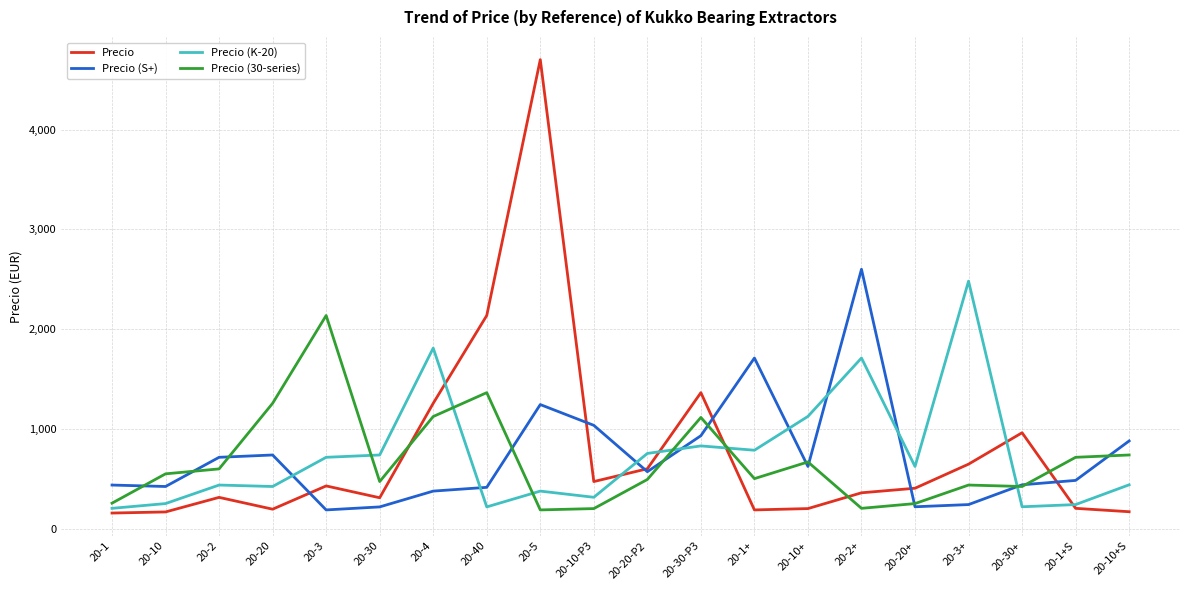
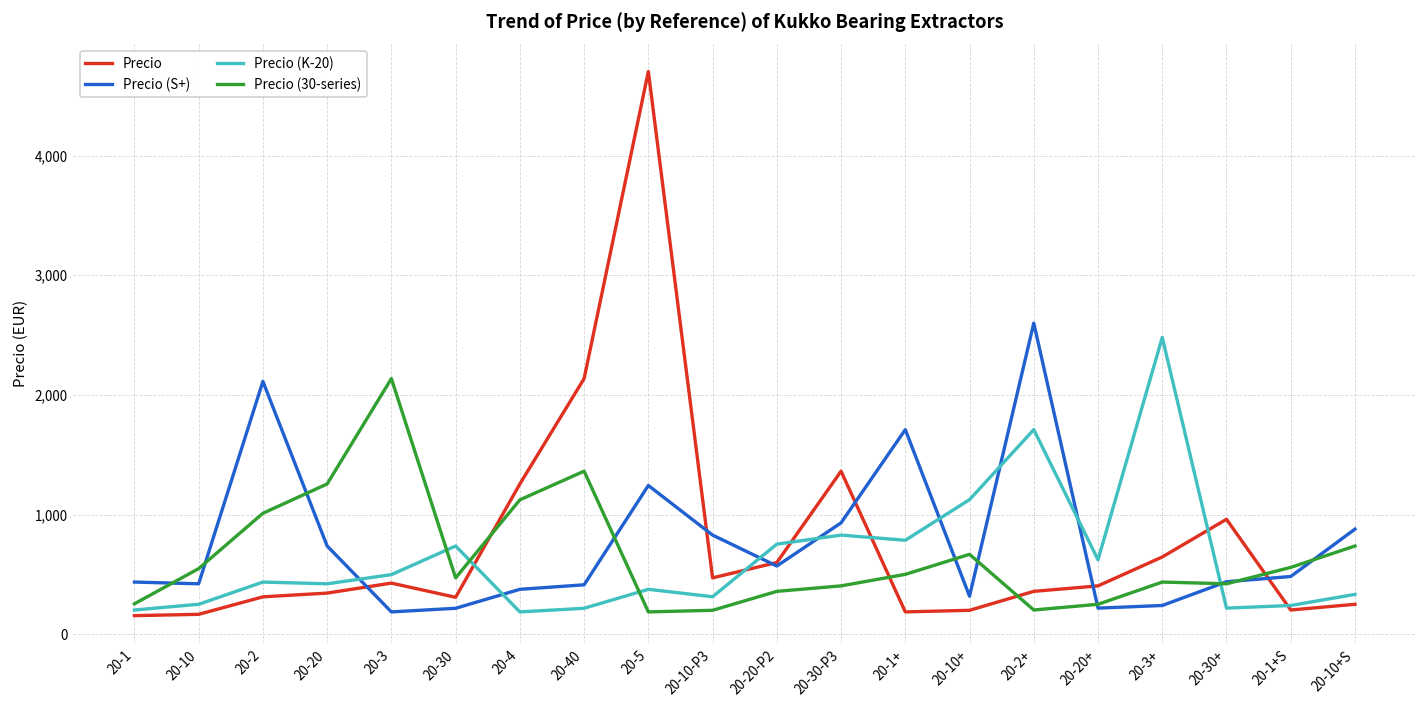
  {
    "Precio": {
      "20-1": "200",
      "20-10": "200",
      "20-2": "300",
-     "20-20": "200",
+     "20-20": "300",
      "20-3": "400",
      "20-30": "300",
      "20-4": "1,300",
      "20-40": "2,100",
      "20-5": "4,700",
      "20-10-P3": "500",
      "20-20-P2": "600",
      "20-30-P3": "1,400",
      "20-1+": "200",
      "20-10+": "200",
      "20-2+": "400",
      "20-20+": "400",
      "20-3+": "600",
      "20-30+": "1,000",
      "20-1+S": "200",
-     "20-10+S": "200"
+     "20-10+S": "300"
    },
    "Precio (S+)": {
      "20-1": "400",
      "20-10": "400",
-     "20-2": "700",
+     "20-2": "2,100",
      "20-20": "700",
      "20-3": "200",
      "20-30": "200",
      "20-4": "400",
      "20-40": "400",
      "20-5": "1,200",
-     "20-10-P3": "1,000",
+     "20-10-P3": "800",
      "20-20-P2": "600",
      "20-30-P3": "900",
      "20-1+": "1,700",
-     "20-10+": "600",
+     "20-10+": "300",
      "20-2+": "2,600",
      "20-20+": "200",
      "20-3+": "200",
      "20-1+S": "500",
      "20-10+S": "900"
    },
    "Precio (K-20)": {
      "20-1": "200",
      "20-10": "300",
      "20-2": "400",
      "20-20": "400",
-     "20-3": "700",
+     "20-3": "500",
      "20-30": "700",
-     "20-4": "1,800",
+     "20-4": "200",
      "20-40": "200",
      "20-5": "400",
      "20-10-P3": "300",
      "20-20-P2": "800",
      "20-30-P3": "800",
      "20-1+": "800",
      "20-10+": "1,100",
      "20-2+": "1,700",
      "20-20+": "600",
      "20-3+": "2,500",
      "20-30+": "200",
      "20-1+S": "200",
-     "20-10+S": "400"
+     "20-10+S": "300"
    },
    "Precio (30-series)": {
      "20-1": "300",
      "20-10": "600",
-     "20-2": "600",
+     "20-2": "1,000",
      "20-20": "1,300",
      "20-3": "2,100",
      "20-30": "500",
      "20-4": "1,100",
      "20-40": "1,400",
      "20-5": "200",
      "20-10-P3": "200",
-     "20-20-P2": "500",
-     "20-30-P3": "1,100",
+     "20-20-P2": "400",
+     "20-30-P3": "400",
      "20-1+": "500",
      "20-10+": "700",
      "20-2+": "200",
      "20-20+": "300",
      "20-3+": "400",
-     "20-1+S": "700",
+     "20-1+S": "600",
      "20-10+S": "700"
    }
  }
